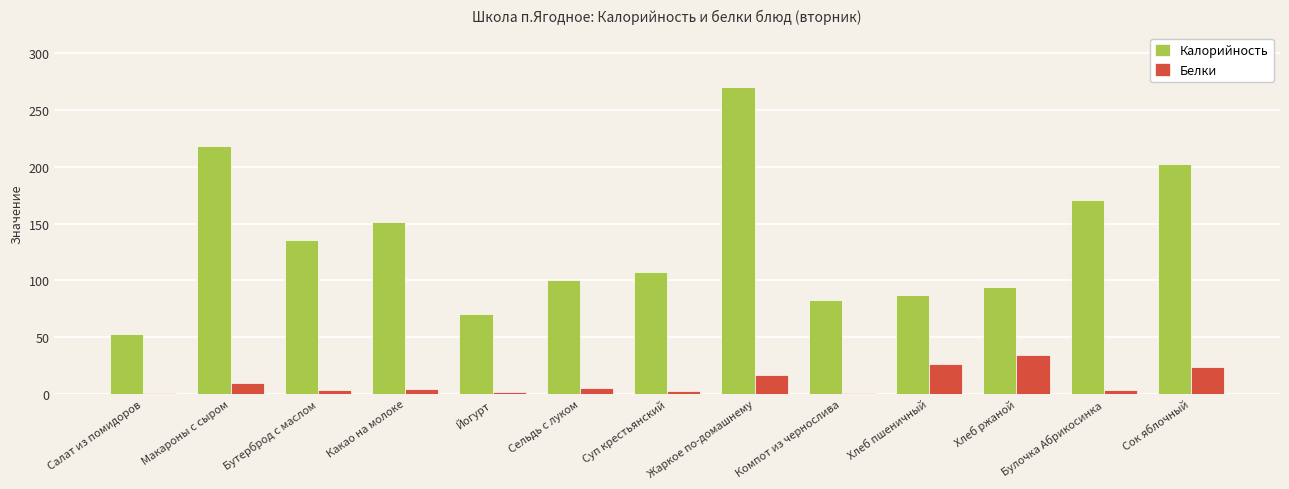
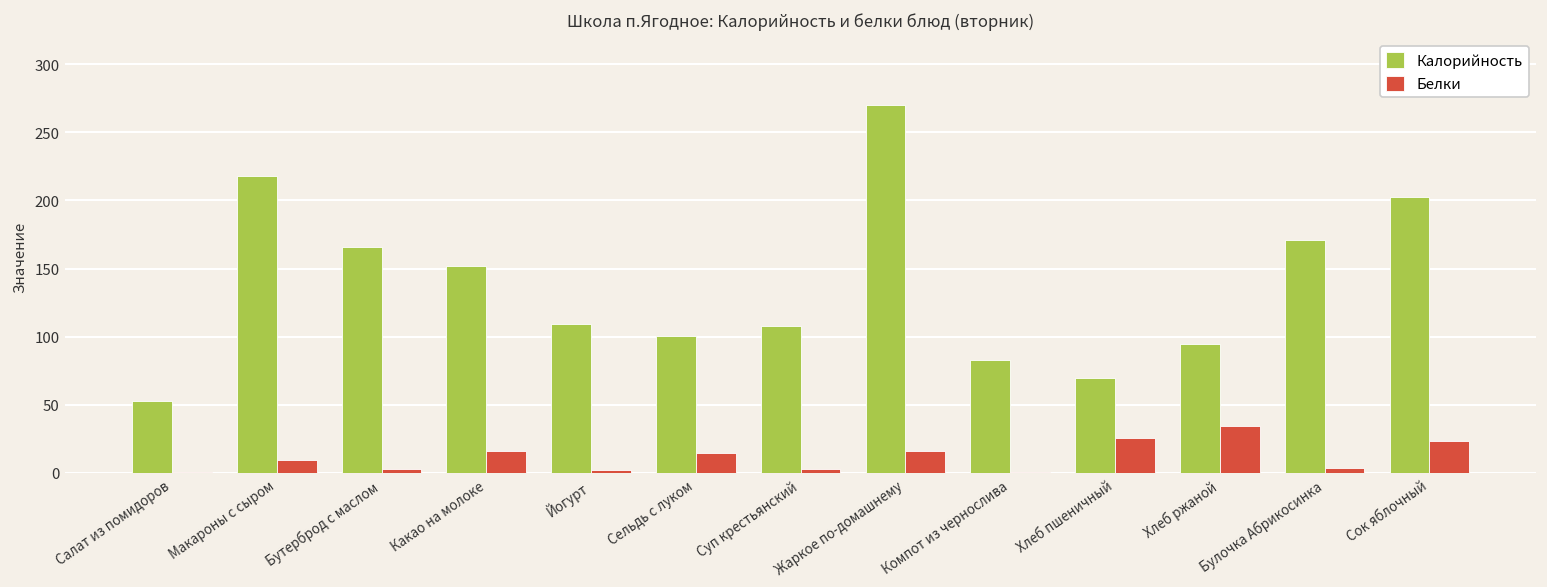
  {
    "Калорийность": {
      "Салат из помидоров": 53,
      "Макароны с сыром": 218,
-     "Бутерброд с маслом": 136,
+     "Бутерброд с маслом": 166,
      "Какао на молоке": 152,
-     "Йогурт": 71,
+     "Йогурт": 109,
      "Сельдь с луком": 100,
      "Суп крестьянский": 108,
      "Жаркое по-домашнему": 270,
      "Компот из чернослива": 83,
-     "Хлеб пшеничный": 87,
+     "Хлеб пшеничный": 69,
      "Хлеб ржаной": 94,
      "Булочка Абрикосинка": 171,
      "Сок яблочный": 203
    },
    "Белки": {
      "Макароны с сыром": 9,
      "Бутерброд с маслом": 3,
-     "Какао на молоке": 4,
-     "Сельдь с луком": 6,
+     "Какао на молоке": 16,
+     "Сельдь с луком": 15,
      "Суп крестьянский": 3,
      "Жаркое по-домашнему": 16,
      "Хлеб пшеничный": 26,
      "Хлеб ржаной": 34,
      "Булочка Абрикосинка": 4,
      "Сок яблочный": 24
    }
  }
